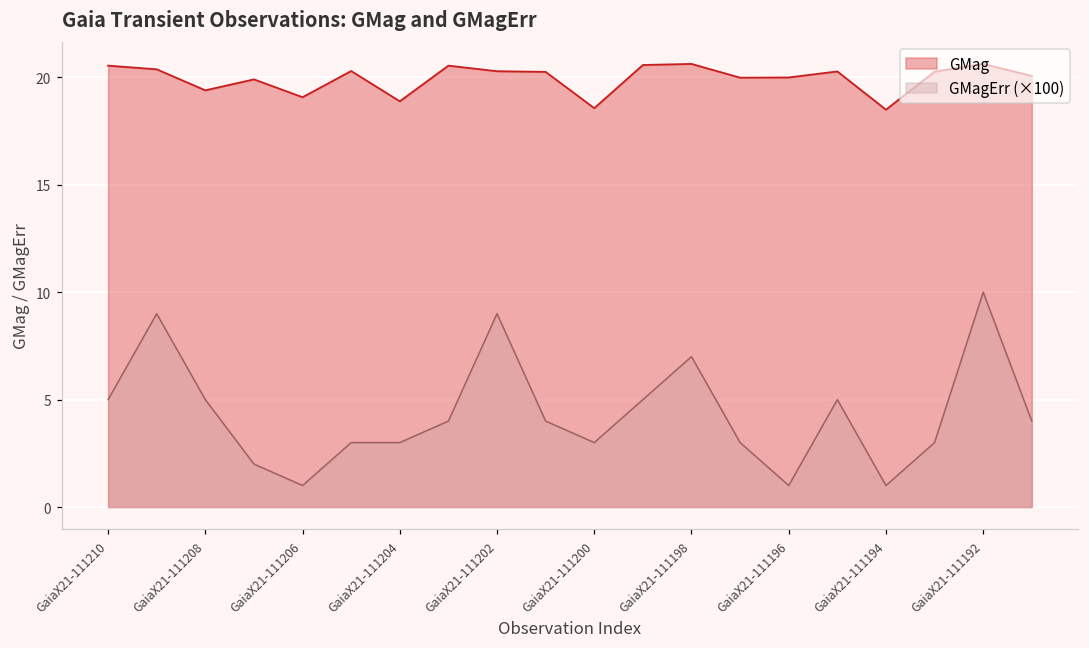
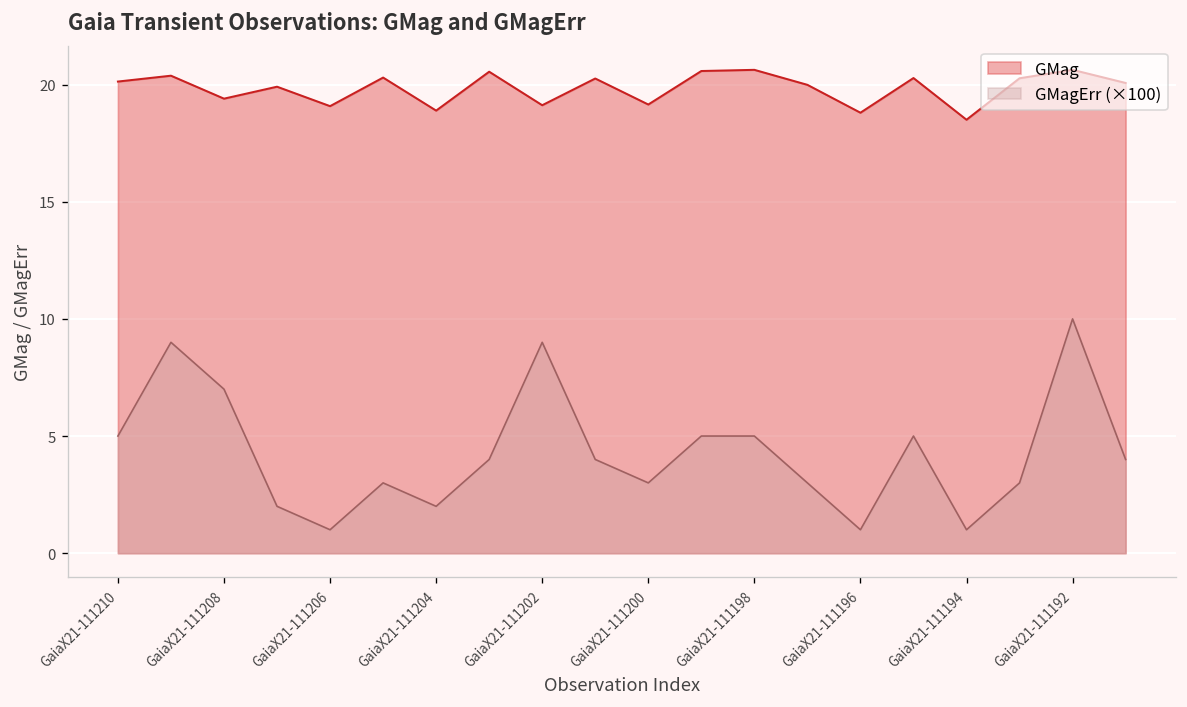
  {
    "GMag": {
-     "GaiaX21-111210": 20.6,
+     "GaiaX21-111210": 20.1,
      "GaiaX21-111208": 19.4,
      "GaiaX21-111206": 19.1,
      "GaiaX21-111204": 18.9,
-     "GaiaX21-111202": 20.3,
-     "GaiaX21-111200": 18.6,
+     "GaiaX21-111202": 19.1,
+     "GaiaX21-111200": 19.2,
      "GaiaX21-111198": 20.6,
-     "GaiaX21-111196": 20.0,
+     "GaiaX21-111196": 18.8,
      "GaiaX21-111194": 18.5
    },
    "GMagErr (×100)": {
      "GaiaX21-111210": 5.0,
-     "GaiaX21-111208": 5.0,
+     "GaiaX21-111208": 7.0,
      "GaiaX21-111206": 1.0,
-     "GaiaX21-111204": 3.0,
+     "GaiaX21-111204": 2.0,
      "GaiaX21-111202": 9.0,
      "GaiaX21-111200": 3.0,
-     "GaiaX21-111198": 7.0,
+     "GaiaX21-111198": 5.0,
      "GaiaX21-111196": 1.0,
      "GaiaX21-111194": 1.0,
      "GaiaX21-111192": 10.0
    }
  }
